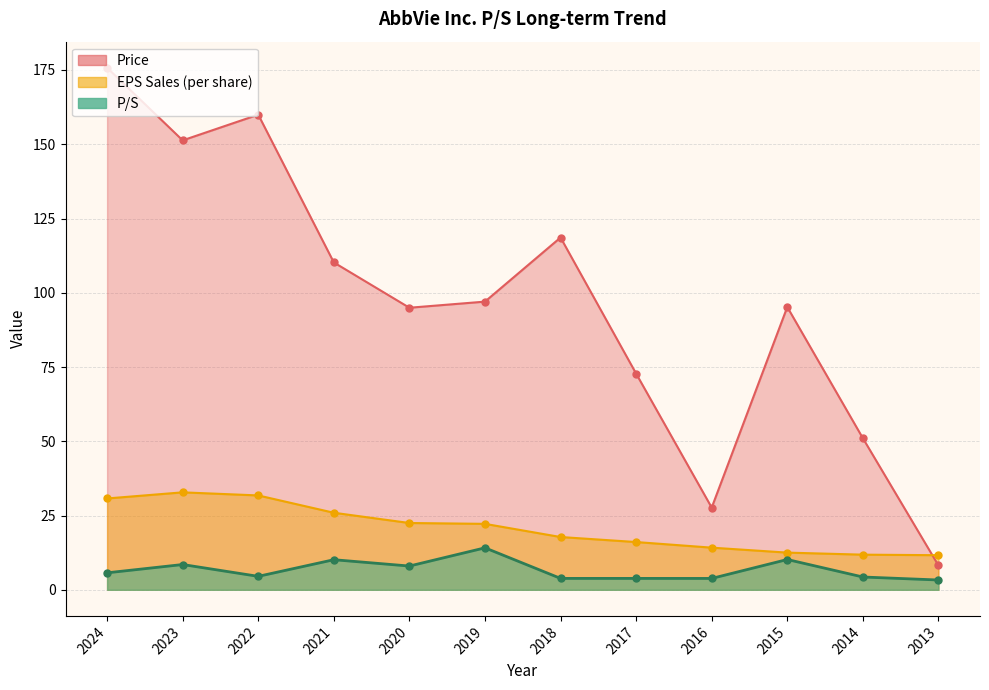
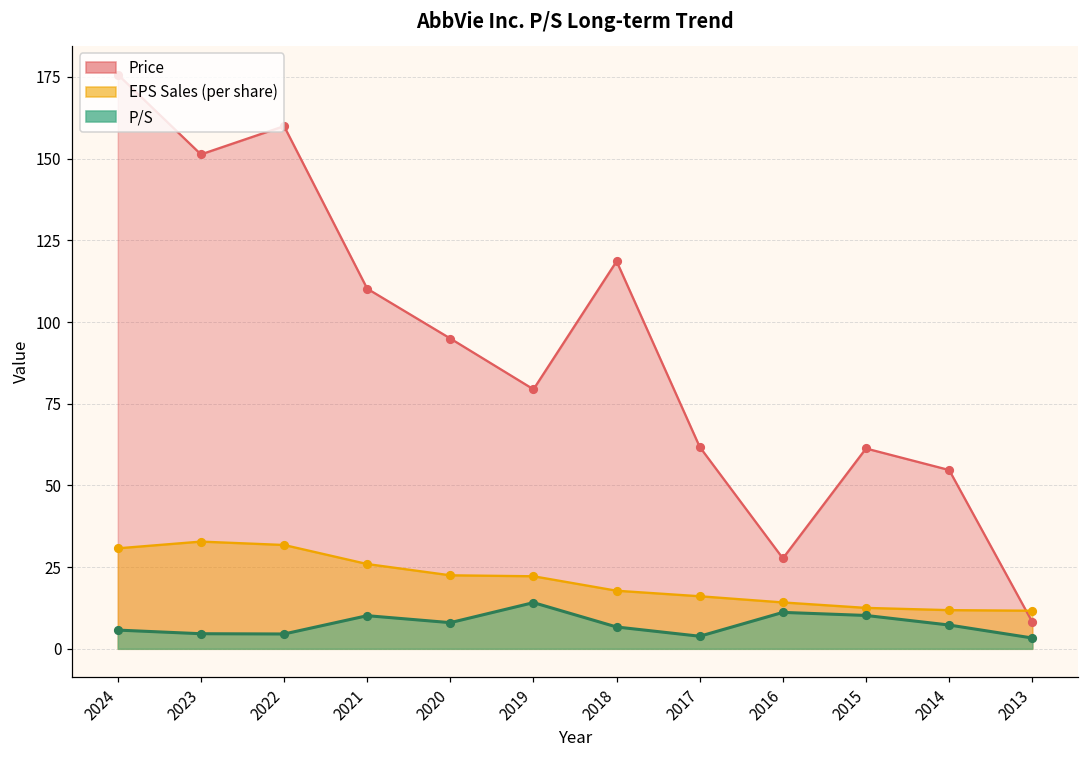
  {
    "Price": {
      "2023": 151,
      "2022": 160,
      "2021": 110,
      "2020": 95,
-     "2019": 97,
+     "2019": 79,
      "2018": 119,
-     "2017": 73,
+     "2017": 62,
      "2016": 28,
-     "2015": 95,
-     "2014": 51,
+     "2015": 61,
+     "2014": 55,
      "2013": 8
    },
    "P/S": {
      "2024": 6,
-     "2023": 9,
+     "2023": 5,
      "2022": 5,
      "2021": 10,
      "2020": 8,
      "2019": 14,
-     "2018": 4,
+     "2018": 7,
      "2017": 4,
-     "2016": 4,
+     "2016": 11,
      "2015": 10,
-     "2014": 4,
+     "2014": 7,
      "2013": 3
    }
  }
